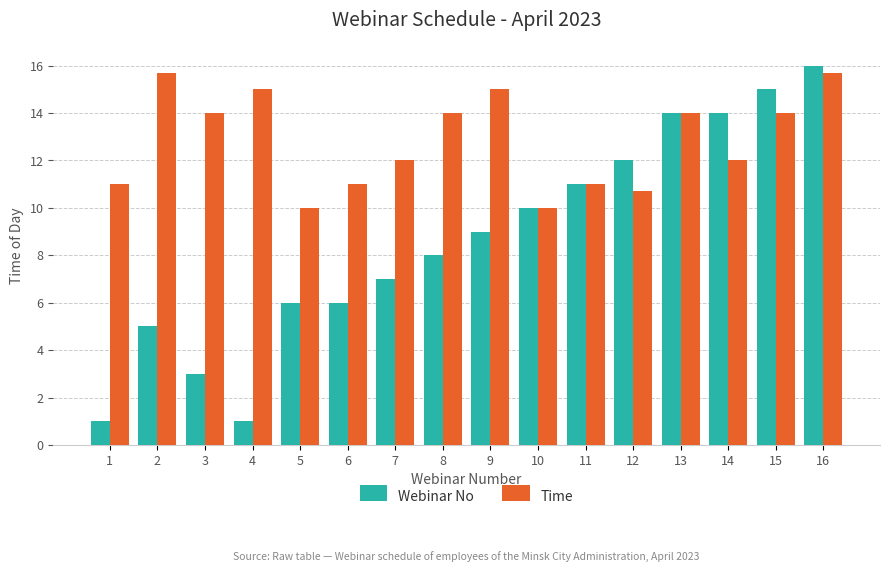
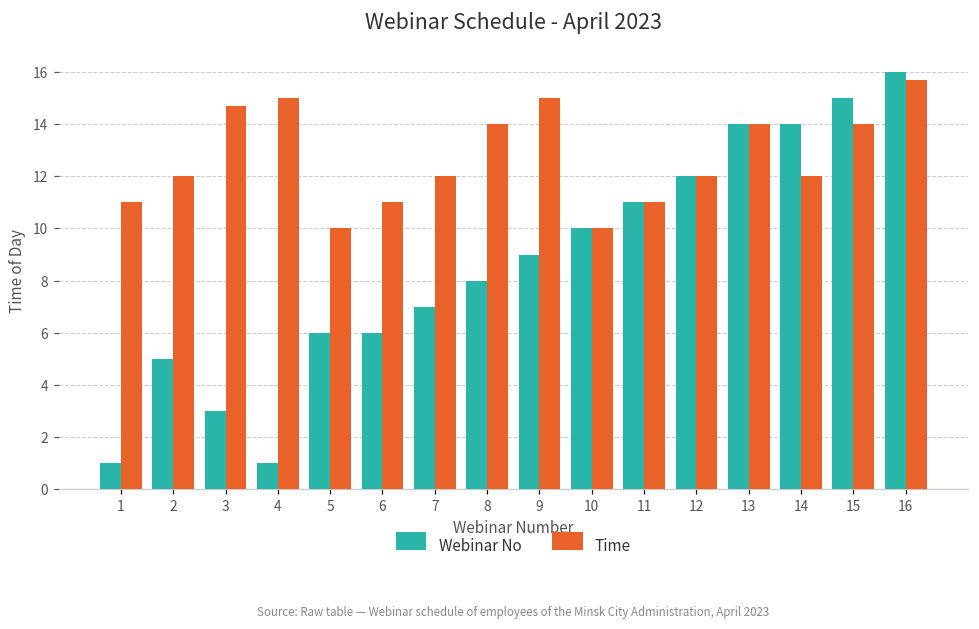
  {
    "Webinar No": {
      "1": 1.0,
      "2": 5.0,
      "3": 3.0,
      "4": 1.0,
      "5": 6.0,
      "6": 6.0,
      "7": 7.0,
      "8": 8.0,
      "9": 9.0,
      "10": 10.0,
      "11": 11.0,
      "12": 12.0,
      "13": 14.0,
      "14": 14.0,
      "15": 15.0,
      "16": 16.0
    },
    "Time": {
      "1": 11.0,
-     "2": 15.7,
-     "3": 14.0,
+     "2": 12.0,
+     "3": 14.7,
      "4": 15.0,
      "5": 10.0,
      "6": 11.0,
      "7": 12.0,
      "8": 14.0,
      "9": 15.0,
      "10": 10.0,
      "11": 11.0,
-     "12": 10.7,
+     "12": 12.0,
      "13": 14.0,
      "14": 12.0,
      "15": 14.0,
      "16": 15.7
    }
  }
